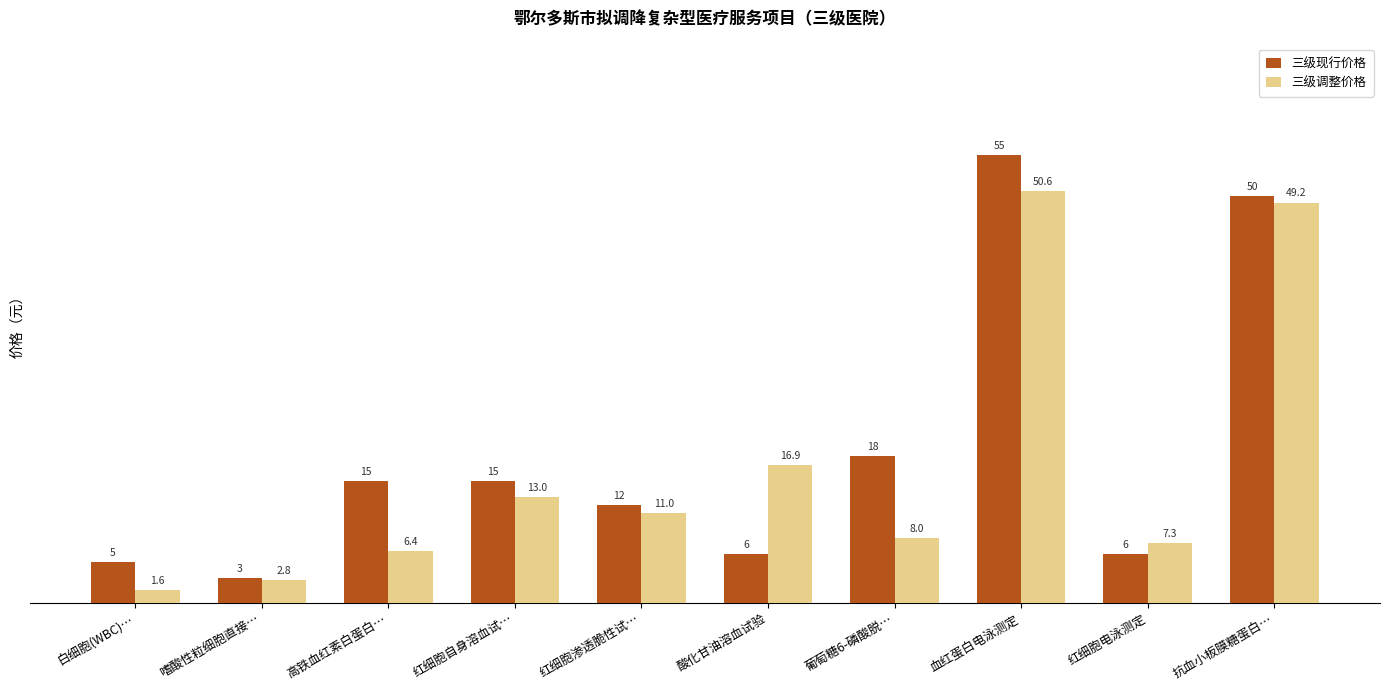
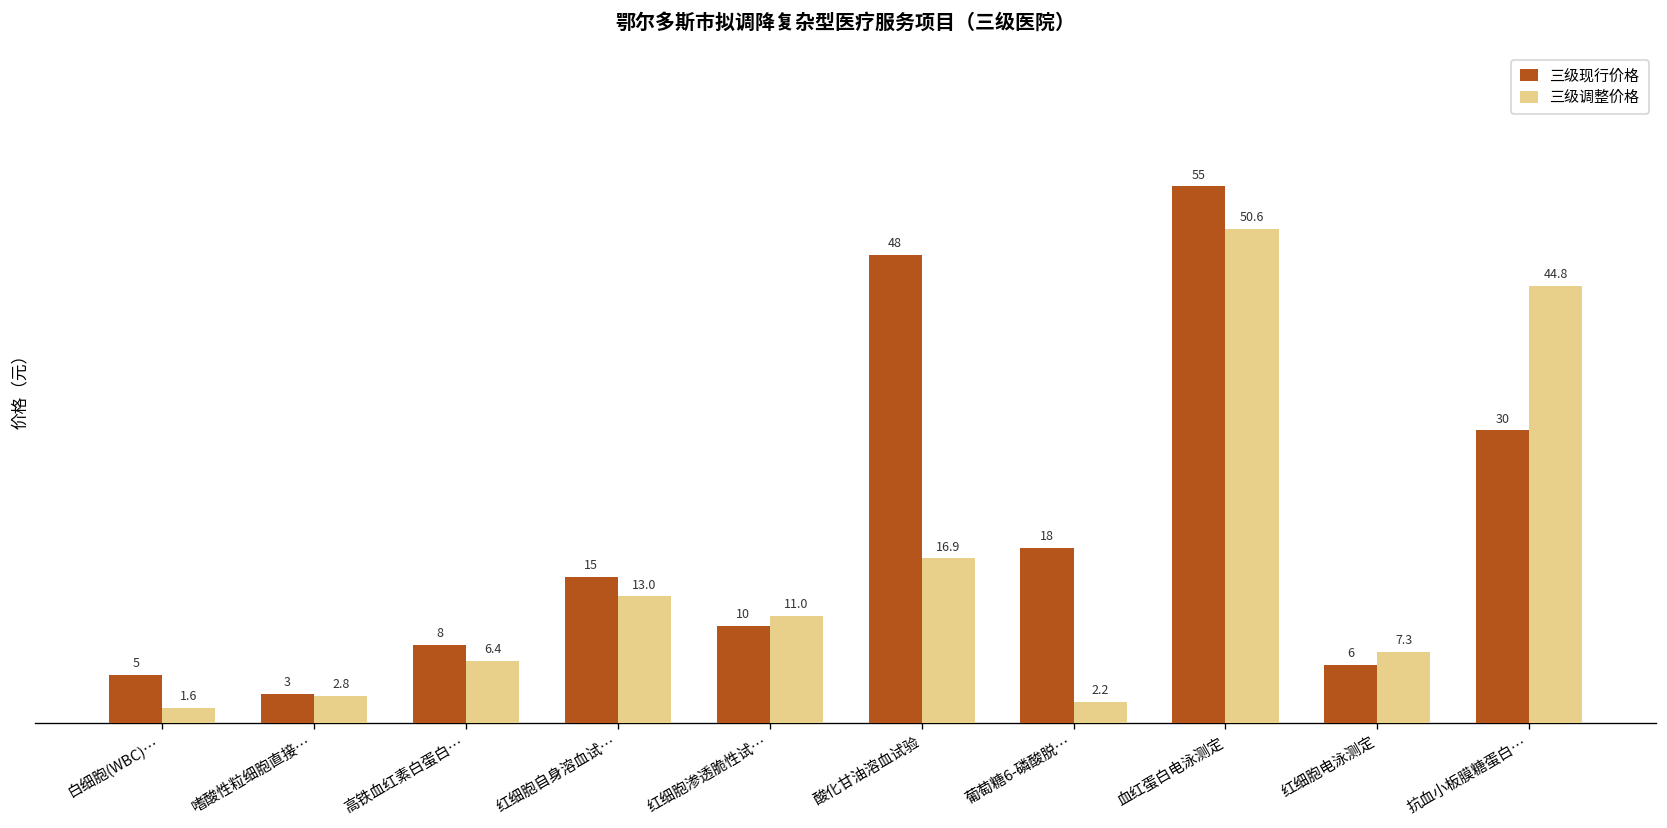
  {
    "三级现行价格": {
      "白细胞(WBC)…": 5,
      "嗜酸性粒细胞直接…": 3,
-     "高铁血红素白蛋白…": 15,
+     "高铁血红素白蛋白…": 8,
      "红细胞自身溶血试…": 15,
-     "红细胞渗透脆性试…": 12,
-     "酸化甘油溶血试验": 6,
+     "红细胞渗透脆性试…": 10,
+     "酸化甘油溶血试验": 48,
      "葡萄糖6-磷酸脱…": 18,
      "血红蛋白电泳测定": 55,
      "红细胞电泳测定": 6,
-     "抗血小板膜糖蛋白…": 50
+     "抗血小板膜糖蛋白…": 30
    },
    "三级调整价格": {
      "白细胞(WBC)…": 1.6,
      "嗜酸性粒细胞直接…": 2.8,
      "高铁血红素白蛋白…": 6.4,
      "红细胞自身溶血试…": 13.0,
      "红细胞渗透脆性试…": 11.0,
      "酸化甘油溶血试验": 16.9,
-     "葡萄糖6-磷酸脱…": 8.0,
+     "葡萄糖6-磷酸脱…": 2.2,
      "血红蛋白电泳测定": 50.6,
      "红细胞电泳测定": 7.3,
-     "抗血小板膜糖蛋白…": 49.2
+     "抗血小板膜糖蛋白…": 44.8
    }
  }
